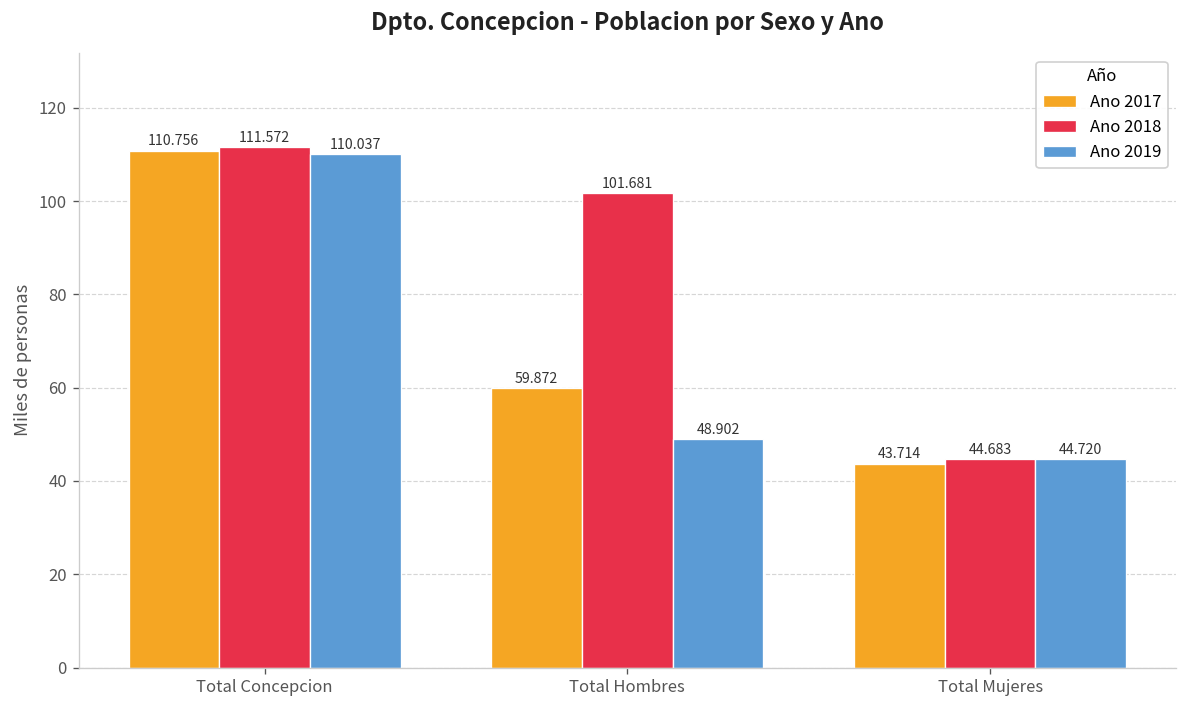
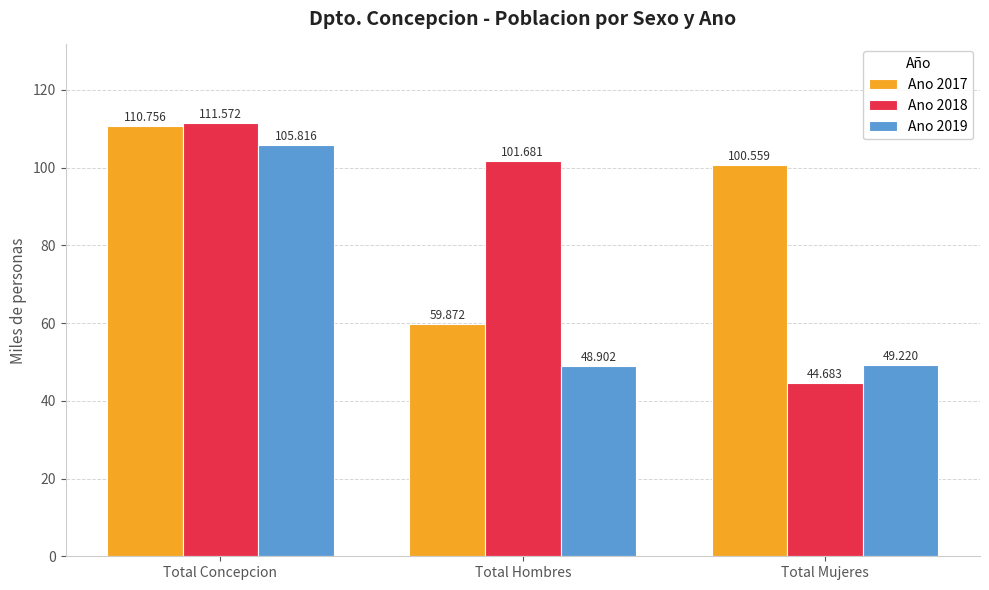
  {
    "Ano 2017": {
      "Total Concepcion": 110.756,
      "Total Hombres": 59.872,
-     "Total Mujeres": 43.714
+     "Total Mujeres": 100.559
    },
    "Ano 2018": {
      "Total Concepcion": 111.572,
      "Total Hombres": 101.681,
      "Total Mujeres": 44.683
    },
    "Ano 2019": {
-     "Total Concepcion": 110.037,
+     "Total Concepcion": 105.816,
      "Total Hombres": 48.902,
-     "Total Mujeres": 44.720
+     "Total Mujeres": 49.220
    }
  }
